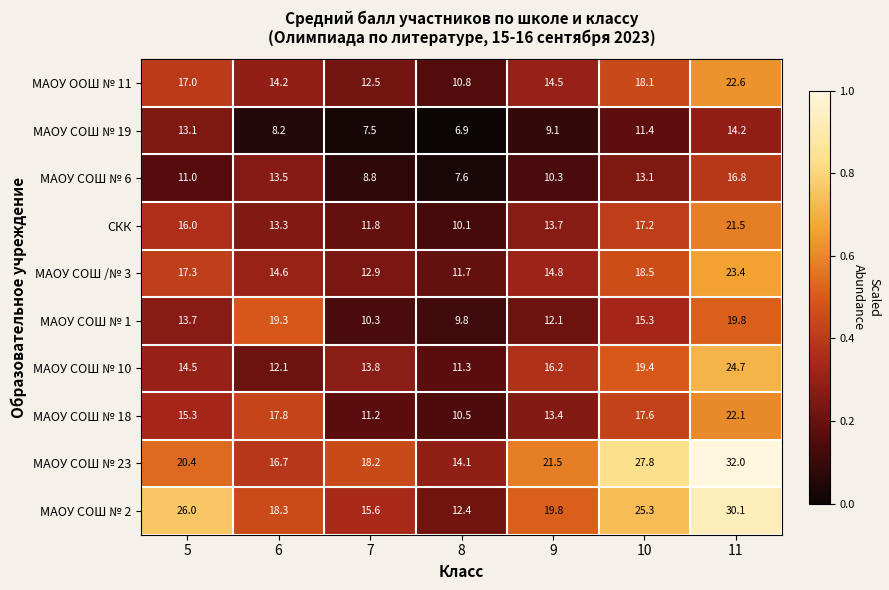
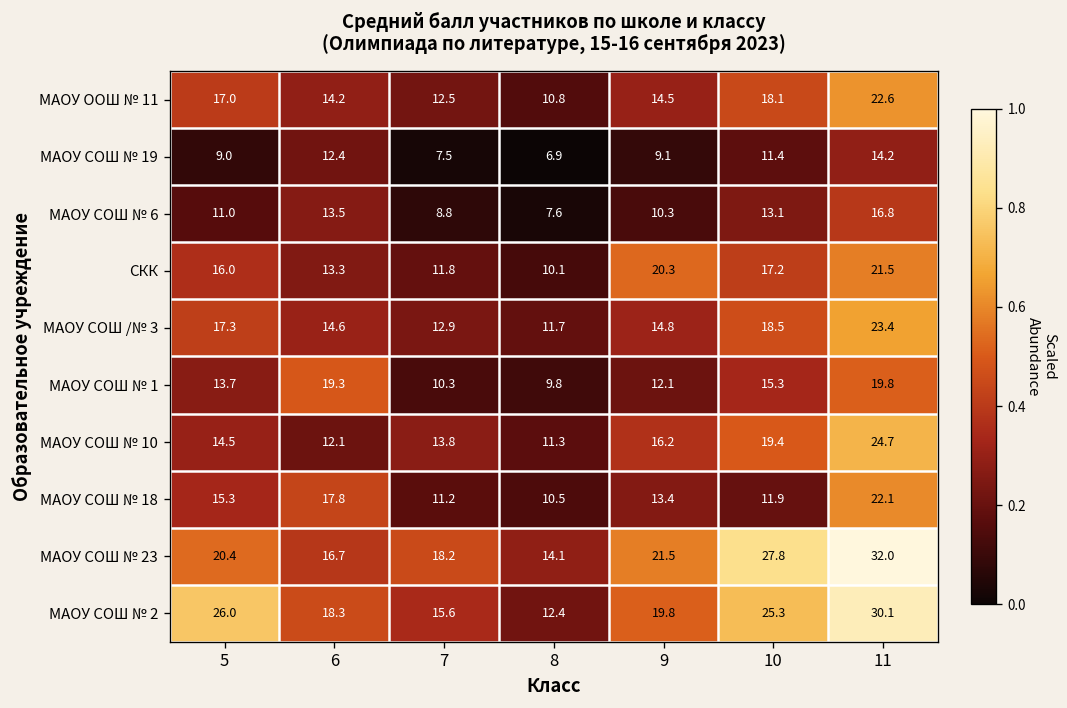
  {
    "МАОУ ООШ № 11": {
      "5": 17.0,
      "6": 14.2,
      "7": 12.5,
      "8": 10.8,
      "9": 14.5,
      "10": 18.1,
      "11": 22.6
    },
    "МАОУ СОШ № 19": {
-     "5": 13.1,
-     "6": 8.2,
+     "5": 9.0,
+     "6": 12.4,
      "7": 7.5,
      "8": 6.9,
      "9": 9.1,
      "10": 11.4,
      "11": 14.2
    },
    "МАОУ СОШ № 6": {
      "5": 11.0,
      "6": 13.5,
      "7": 8.8,
      "8": 7.6,
      "9": 10.3,
      "10": 13.1,
      "11": 16.8
    },
    "СКК": {
      "5": 16.0,
      "6": 13.3,
      "7": 11.8,
      "8": 10.1,
-     "9": 13.7,
+     "9": 20.3,
      "10": 17.2,
      "11": 21.5
    },
    "МАОУ СОШ /№ 3": {
      "5": 17.3,
      "6": 14.6,
      "7": 12.9,
      "8": 11.7,
      "9": 14.8,
      "10": 18.5,
      "11": 23.4
    },
    "МАОУ СОШ № 1": {
      "5": 13.7,
      "6": 19.3,
      "7": 10.3,
      "8": 9.8,
      "9": 12.1,
      "10": 15.3,
      "11": 19.8
    },
    "МАОУ СОШ № 10": {
      "5": 14.5,
      "6": 12.1,
      "7": 13.8,
      "8": 11.3,
      "9": 16.2,
      "10": 19.4,
      "11": 24.7
    },
    "МАОУ СОШ № 18": {
      "5": 15.3,
      "6": 17.8,
      "7": 11.2,
      "8": 10.5,
      "9": 13.4,
-     "10": 17.6,
+     "10": 11.9,
      "11": 22.1
    },
    "МАОУ СОШ № 23": {
      "5": 20.4,
      "6": 16.7,
      "7": 18.2,
      "8": 14.1,
      "9": 21.5,
      "10": 27.8,
      "11": 32.0
    },
    "МАОУ СОШ № 2": {
      "5": 26.0,
      "6": 18.3,
      "7": 15.6,
      "8": 12.4,
      "9": 19.8,
      "10": 25.3,
      "11": 30.1
    }
  }
